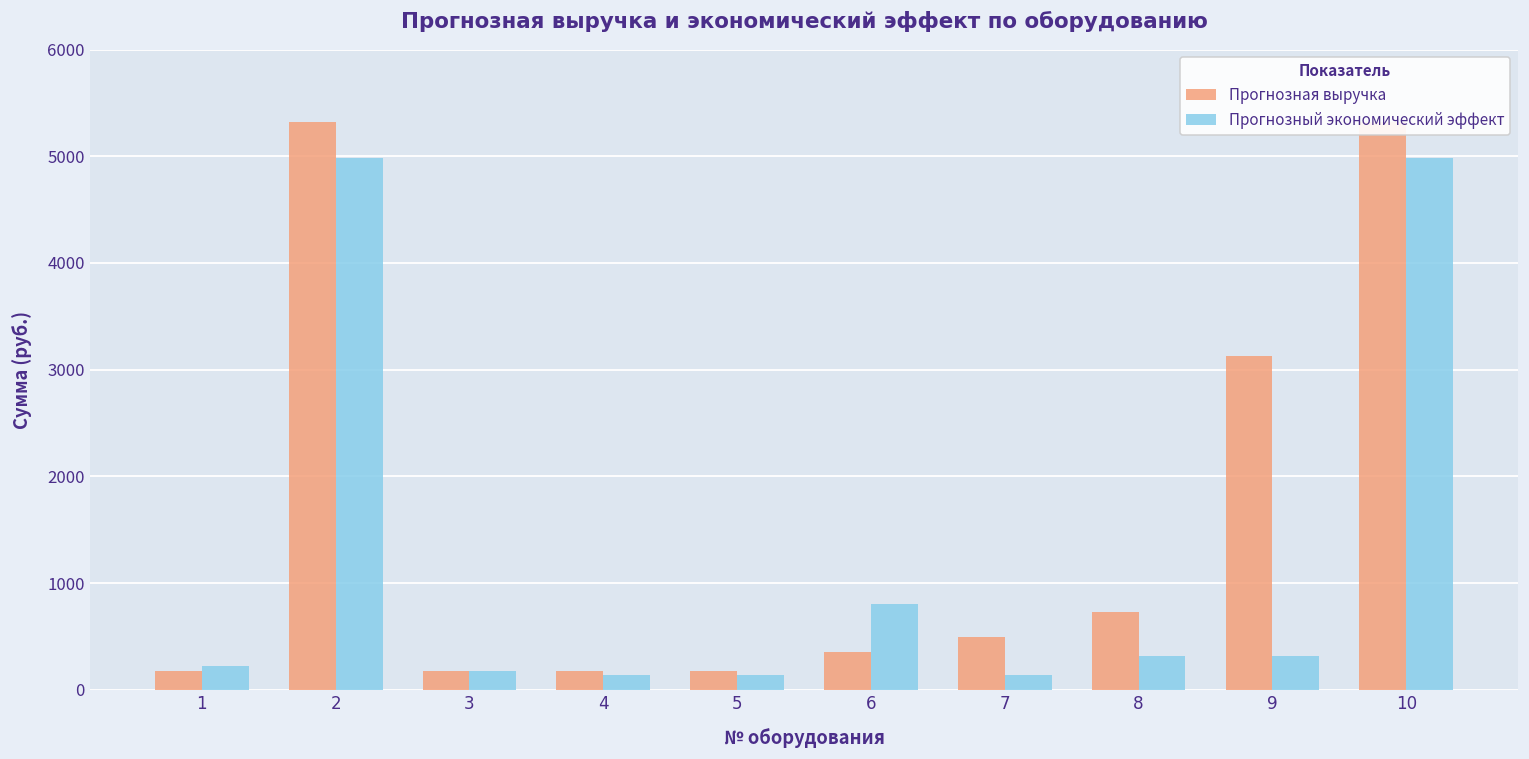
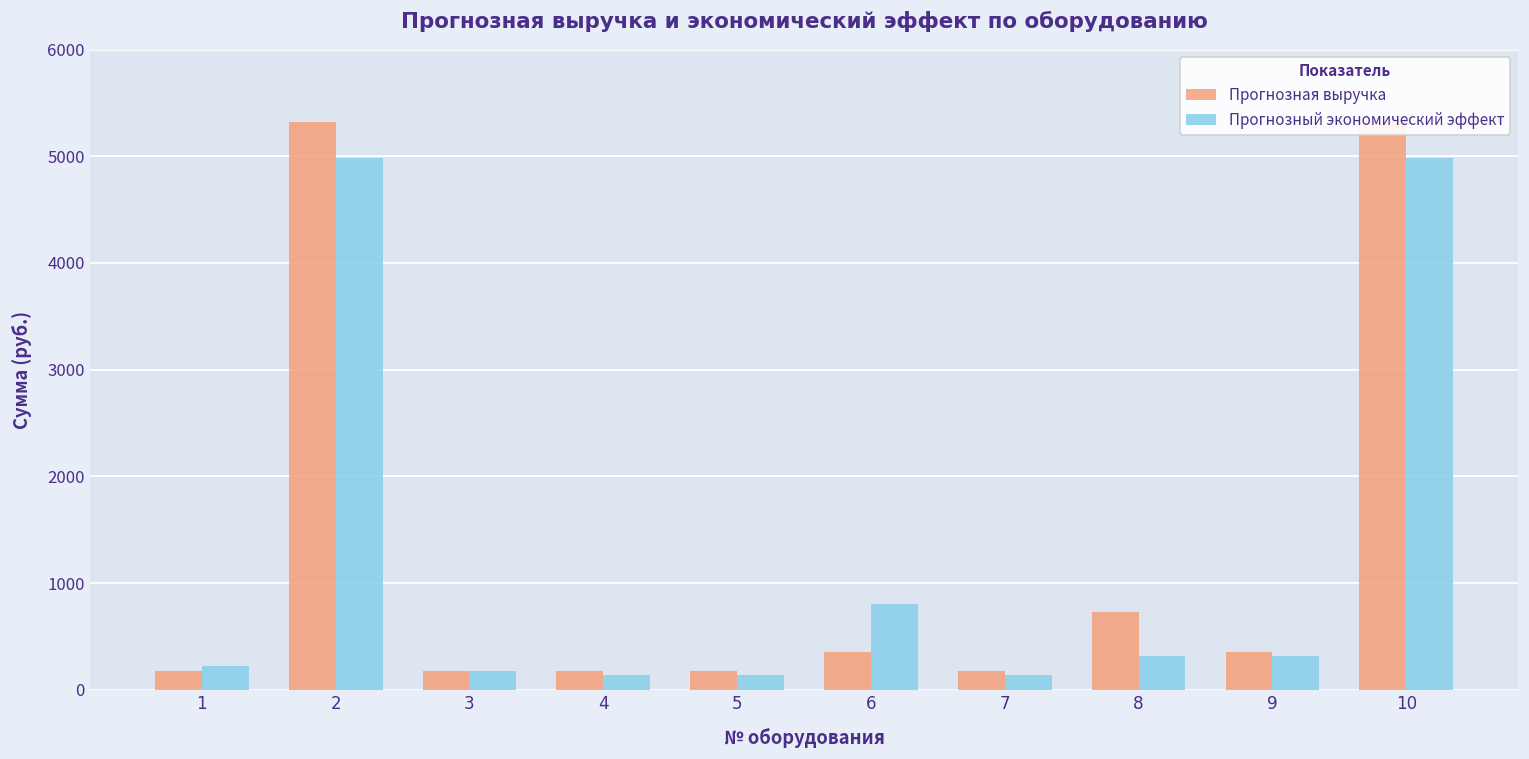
  {
    "Прогнозная выручка": {
      "1": 200,
      "2": 5300,
      "3": 200,
      "4": 200,
      "5": 200,
      "6": 400,
-     "7": 500,
+     "7": 200,
      "8": 700,
-     "9": 3100
+     "9": 400
    },
    "Прогнозный экономический эффект": {
      "1": 200,
      "2": 5000,
      "3": 200,
      "4": 100,
      "5": 100,
      "6": 800,
      "7": 100,
      "8": 300,
      "9": 300,
      "10": 5000
    }
  }
